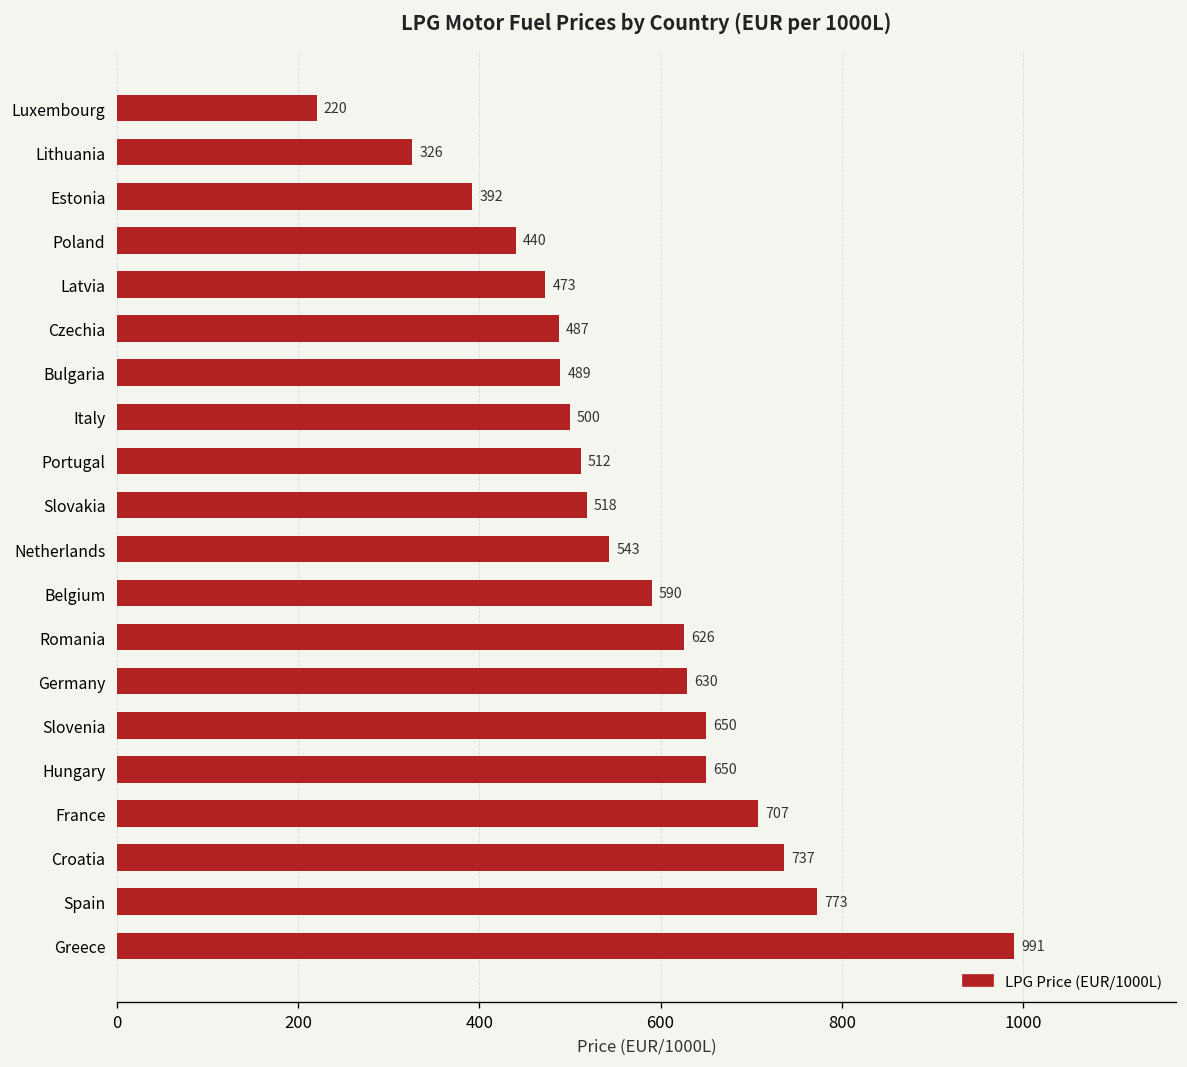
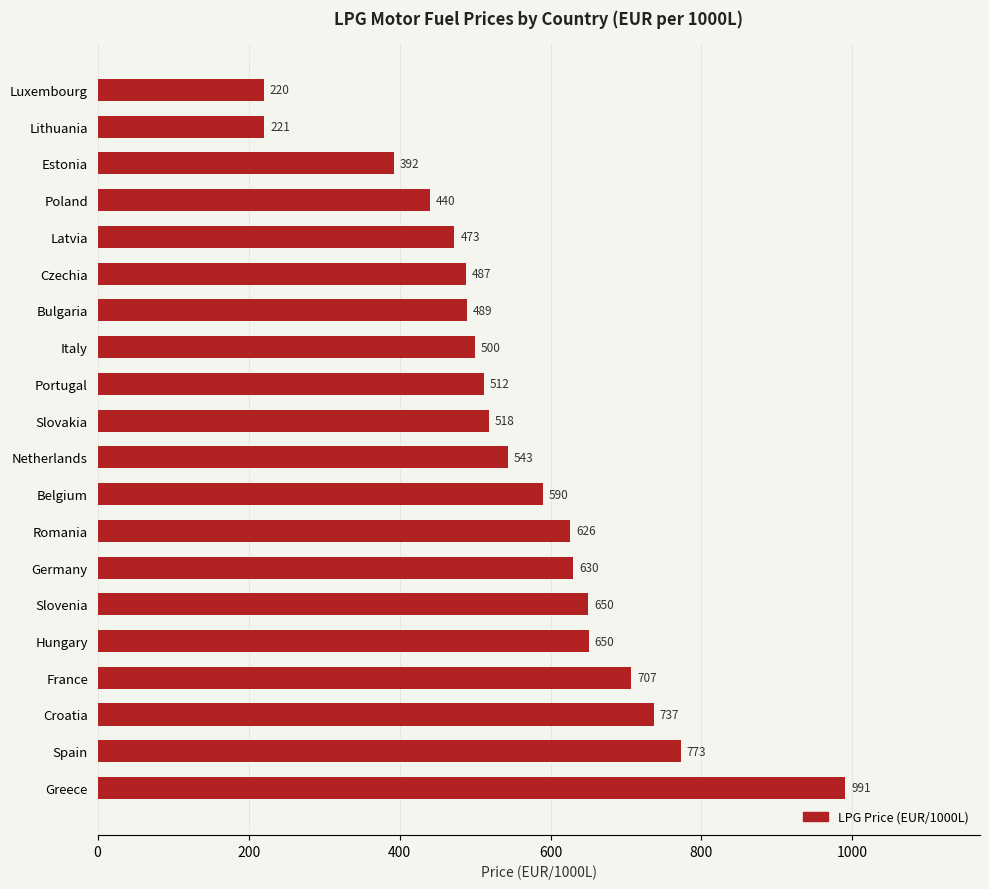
  {
    "Luxembourg": 220,
-   "Lithuania": 326,
+   "Lithuania": 221,
    "Estonia": 392,
    "Poland": 440,
    "Latvia": 473,
    "Czechia": 487,
    "Bulgaria": 489,
    "Italy": 500,
    "Portugal": 512,
    "Slovakia": 518,
    "Netherlands": 543,
    "Belgium": 590,
    "Romania": 626,
    "Germany": 630,
    "Slovenia": 650,
    "Hungary": 650,
    "France": 707,
    "Croatia": 737,
    "Spain": 773,
    "Greece": 991
  }
